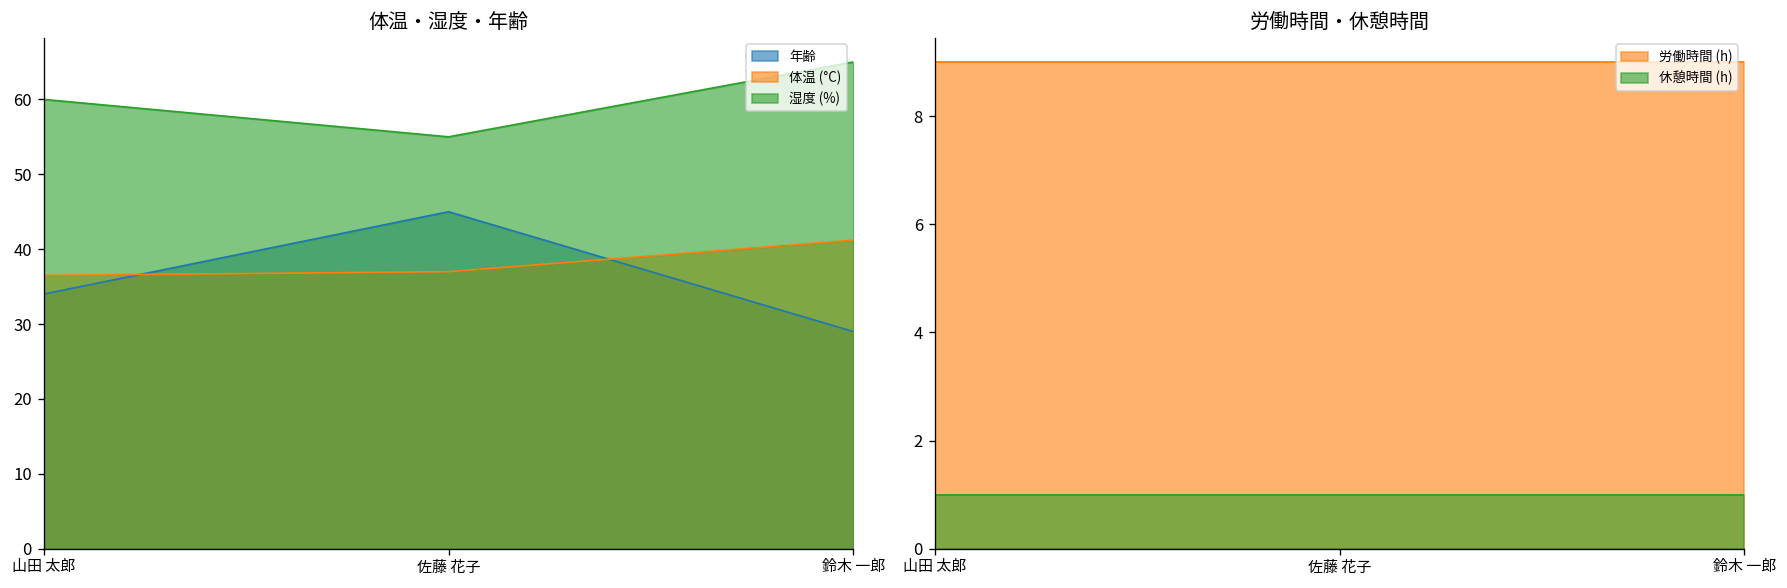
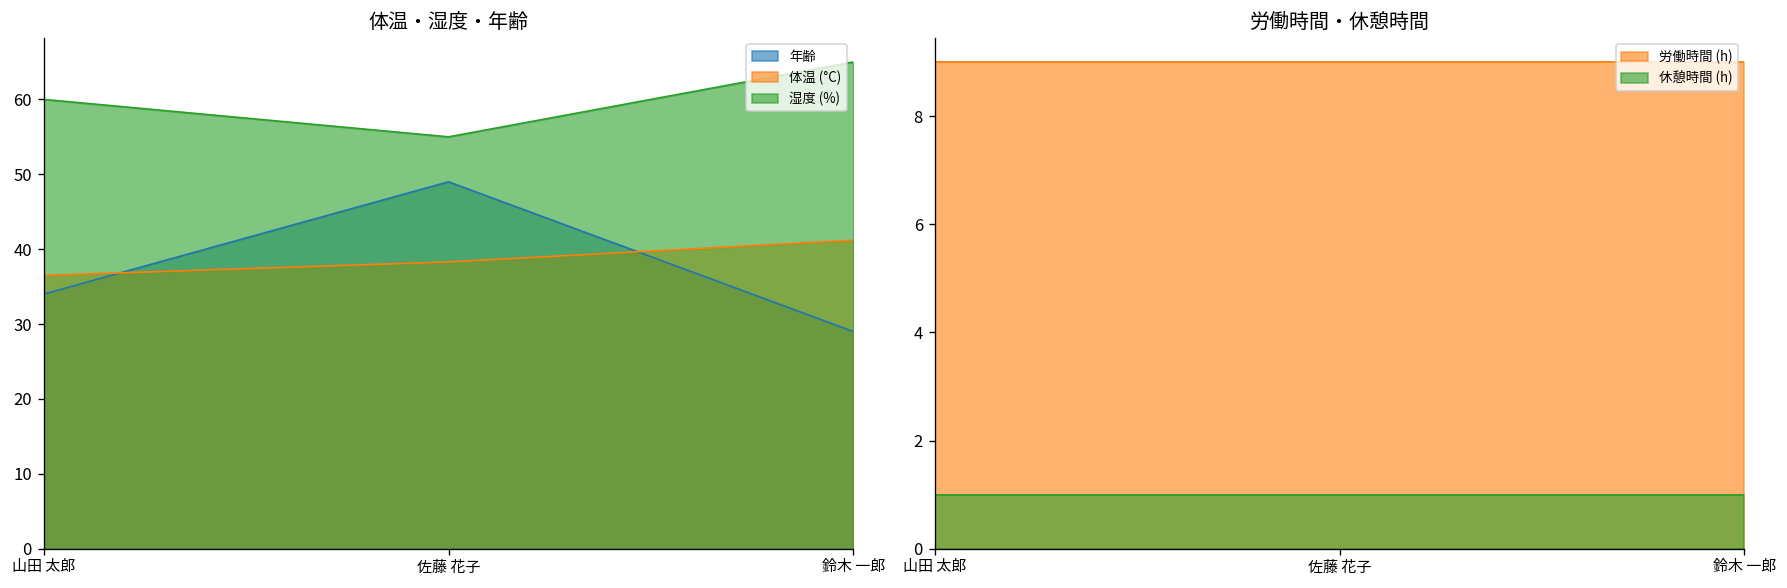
  {
    "体温・湿度・年齢": {
      "年齢": {
        "山田 太郎": 34,
-       "佐藤 花子": 45,
+       "佐藤 花子": 49,
        "鈴木 一郎": 29
      },
      "体温 (°C)": {
        "山田 太郎": 37,
-       "佐藤 花子": 37,
+       "佐藤 花子": 38,
        "鈴木 一郎": 41
      },
      "湿度 (%)": {
        "山田 太郎": 60,
        "佐藤 花子": 55,
        "鈴木 一郎": 65
      }
    },
    "労働時間・休憩時間": {
      "労働時間 (h)": {
        "山田 太郎": 9.0,
        "佐藤 花子": 9.0,
        "鈴木 一郎": 9.0
      },
      "休憩時間 (h)": {
        "山田 太郎": 1.0,
        "佐藤 花子": 1.0,
        "鈴木 一郎": 1.0
      }
    }
  }
